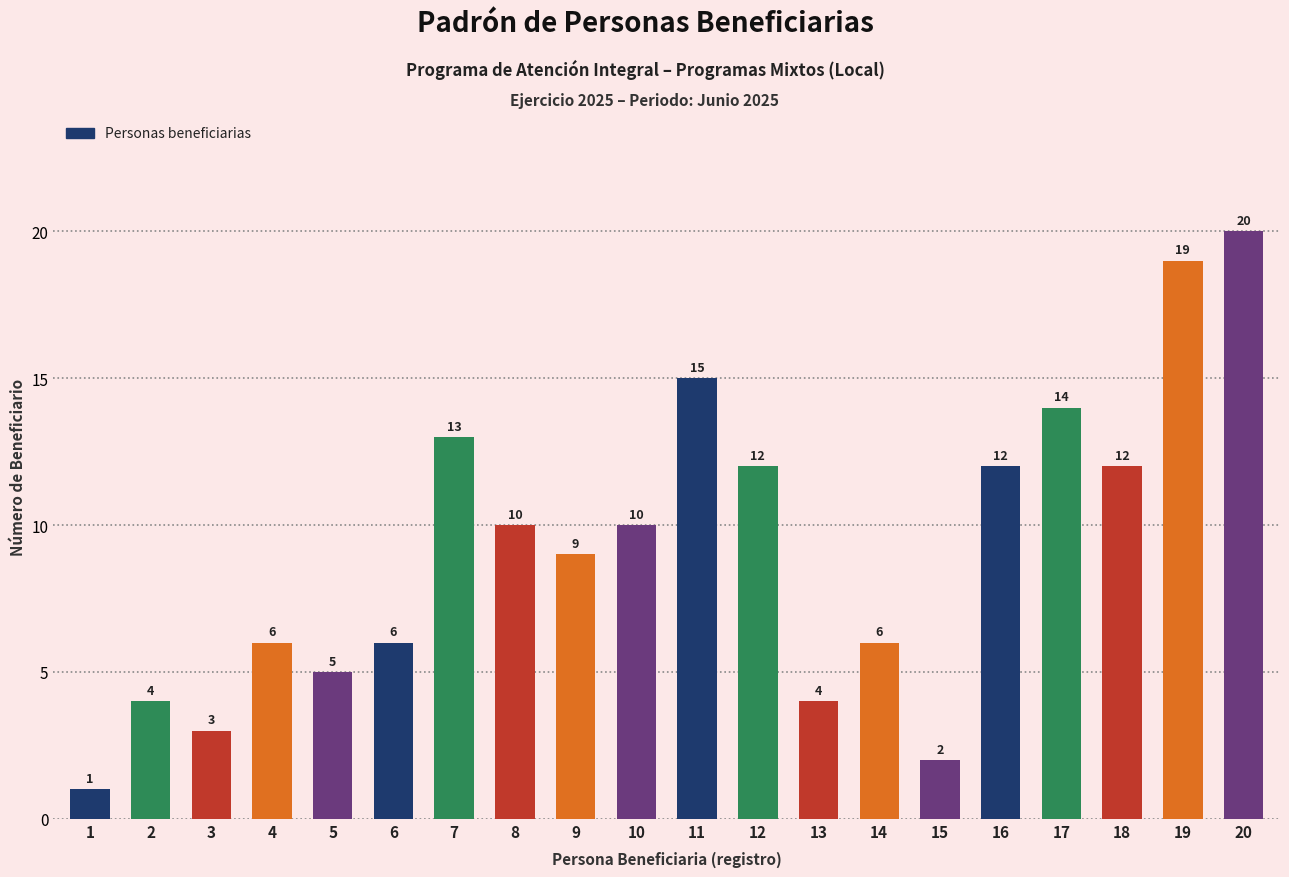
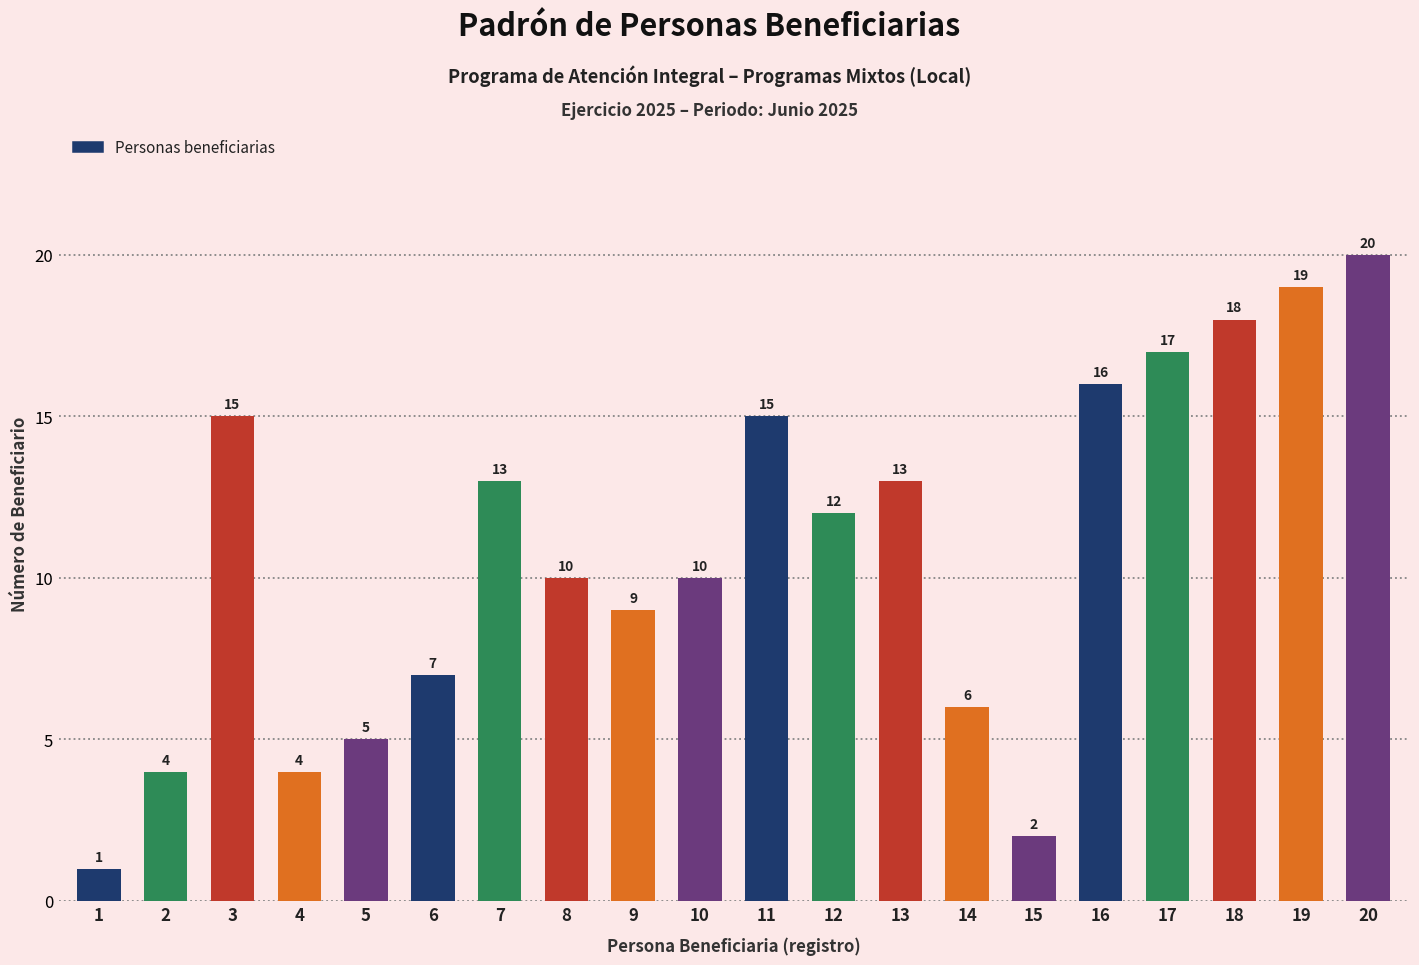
  {
    "1": 1,
    "2": 4,
-   "3": 3,
-   "4": 6,
+   "3": 15,
+   "4": 4,
    "5": 5,
-   "6": 6,
+   "6": 7,
    "7": 13,
    "8": 10,
    "9": 9,
    "10": 10,
    "11": 15,
    "12": 12,
-   "13": 4,
+   "13": 13,
    "14": 6,
    "15": 2,
-   "16": 12,
-   "17": 14,
-   "18": 12,
+   "16": 16,
+   "17": 17,
+   "18": 18,
    "19": 19,
    "20": 20
  }
